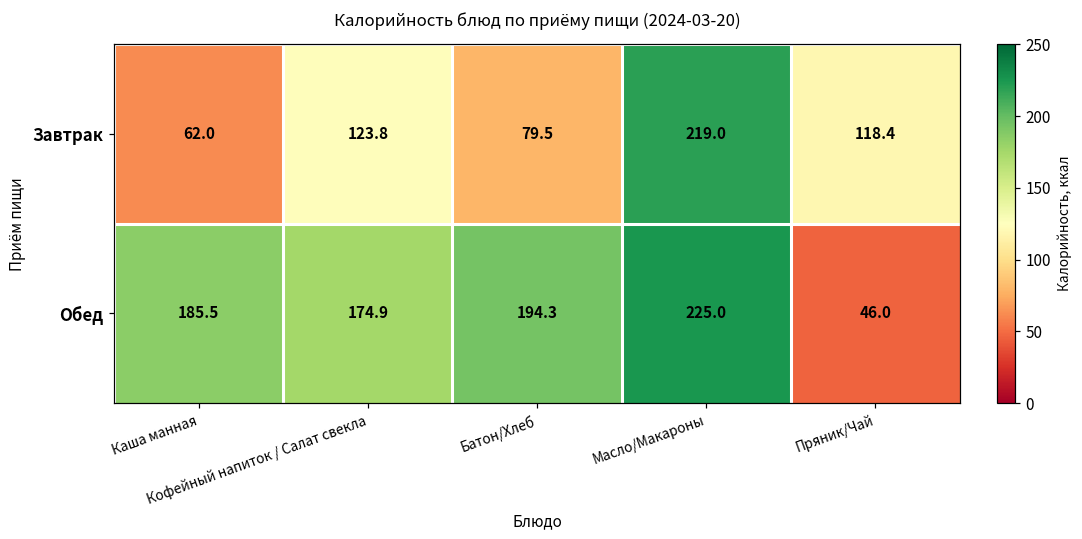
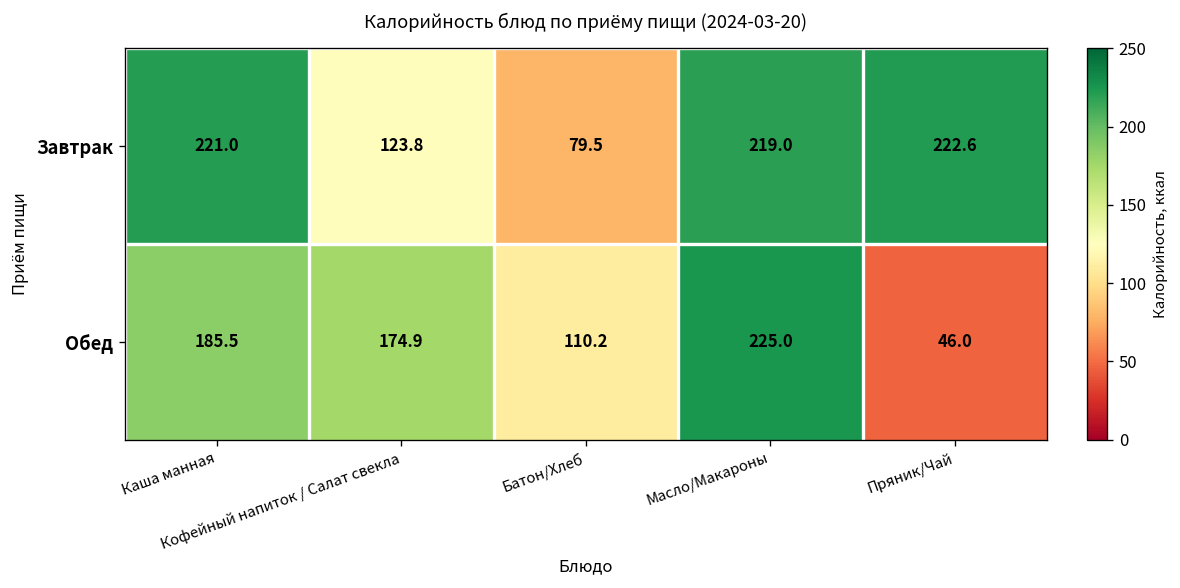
  {
    "Завтрак": {
-     "Каша манная": 62.0,
+     "Каша манная": 221.0,
      "Кофейный напиток / Салат свекла": 123.8,
      "Батон/Хлеб": 79.5,
      "Масло/Макароны": 219.0,
-     "Пряник/Чай": 118.4
+     "Пряник/Чай": 222.6
    },
    "Обед": {
      "Каша манная": 185.5,
      "Кофейный напиток / Салат свекла": 174.9,
-     "Батон/Хлеб": 194.3,
+     "Батон/Хлеб": 110.2,
      "Масло/Макароны": 225.0,
      "Пряник/Чай": 46.0
    }
  }
